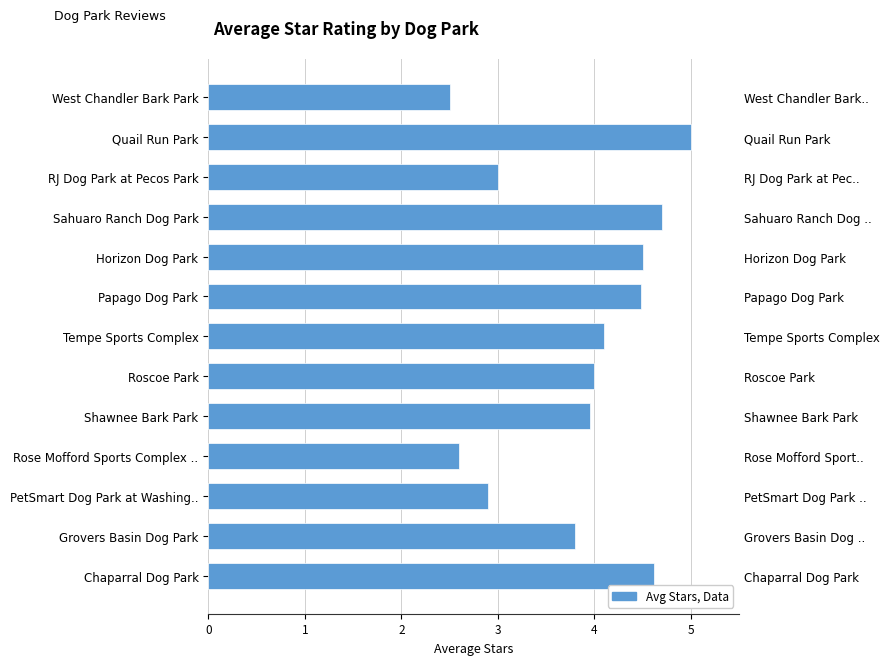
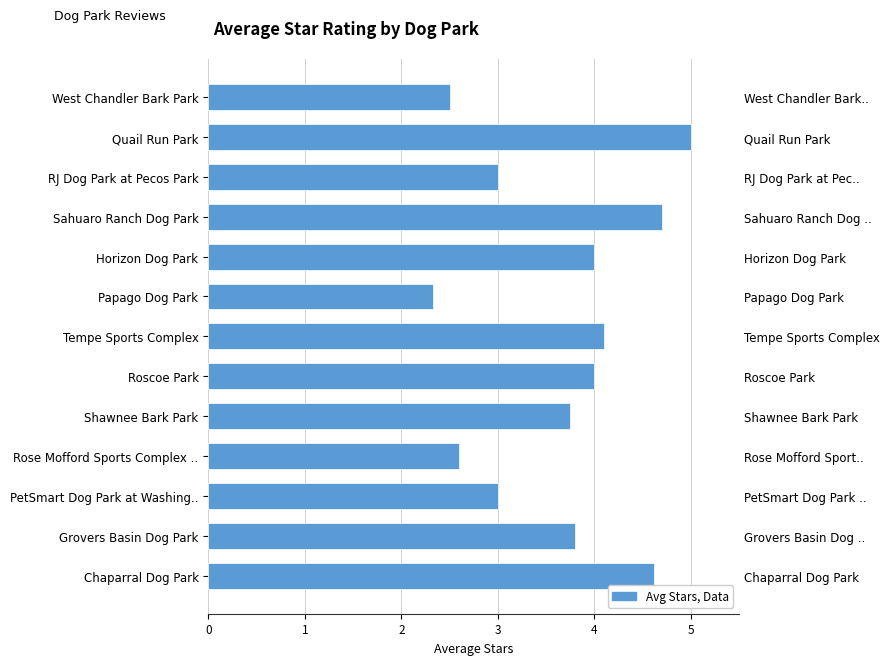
  {
    "West Chandler Bark Park": 2.5,
    "Quail Run Park": 5.0,
    "RJ Dog Park at Pecos Park": 3.0,
    "Sahuaro Ranch Dog Park": 4.7,
-   "Horizon Dog Park": 4.5,
-   "Papago Dog Park": 4.5,
+   "Horizon Dog Park": 4.0,
+   "Papago Dog Park": 2.3,
    "Tempe Sports Complex": 4.1,
    "Roscoe Park": 4.0,
-   "Shawnee Bark Park": 4.0,
+   "Shawnee Bark Park": 3.8,
    "Rose Mofford Sports Complex ..": 2.6,
-   "PetSmart Dog Park at Washing..": 2.9,
+   "PetSmart Dog Park at Washing..": 3.0,
    "Grovers Basin Dog Park": 3.8,
    "Chaparral Dog Park": 4.6
  }
